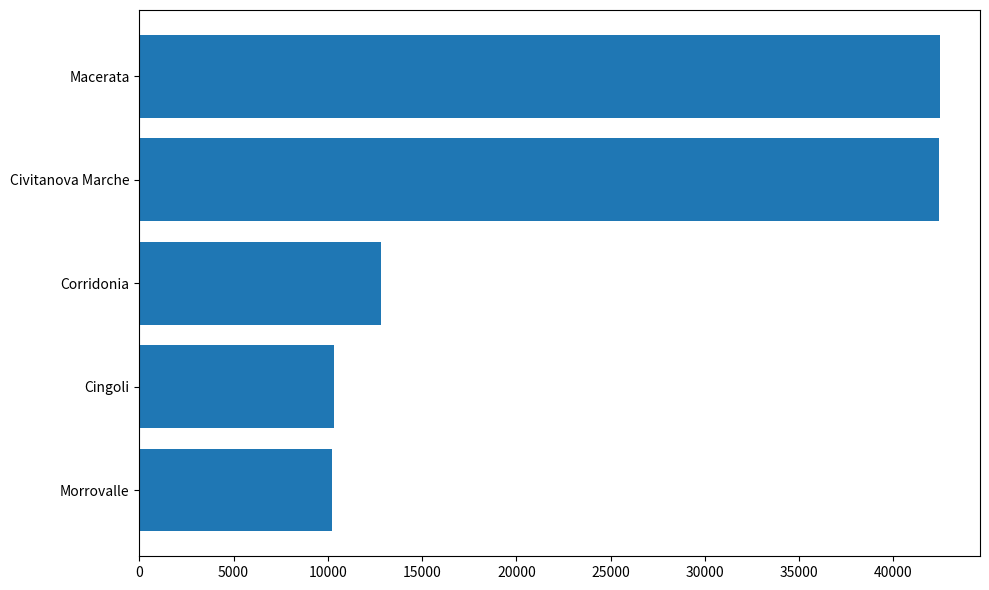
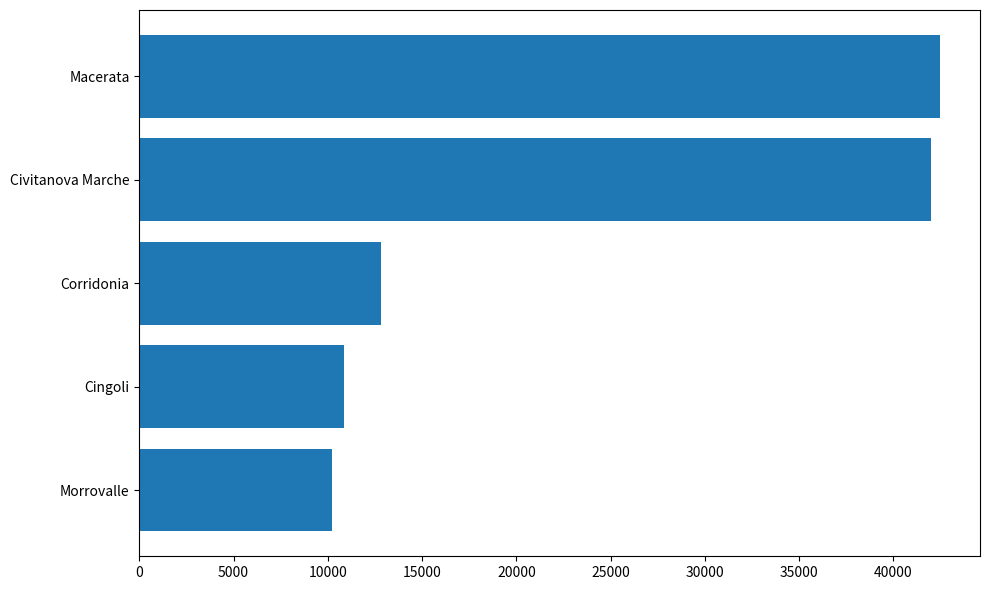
  {
    "Macerata": 42500,
-   "Civitanova Marche": 42400,
+   "Civitanova Marche": 42000,
    "Corridonia": 12800,
-   "Cingoli": 10400,
+   "Cingoli": 10900,
    "Morrovalle": 10200
  }
